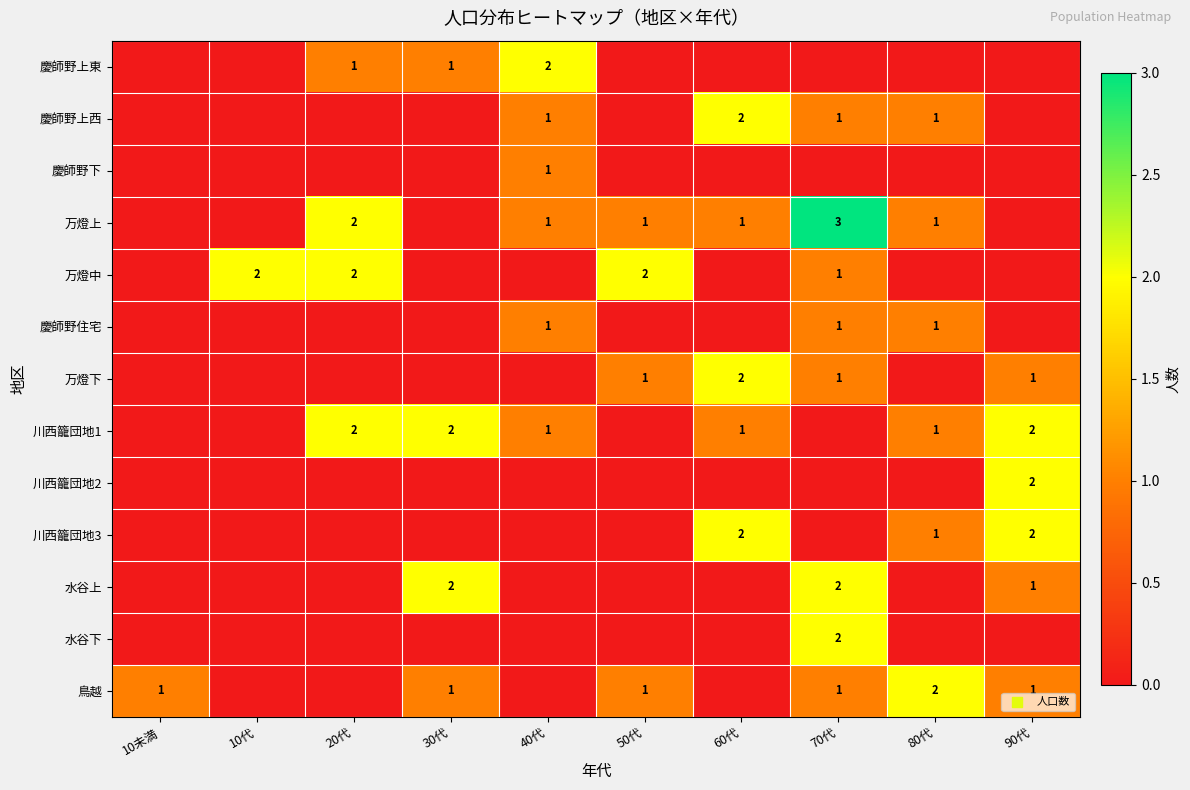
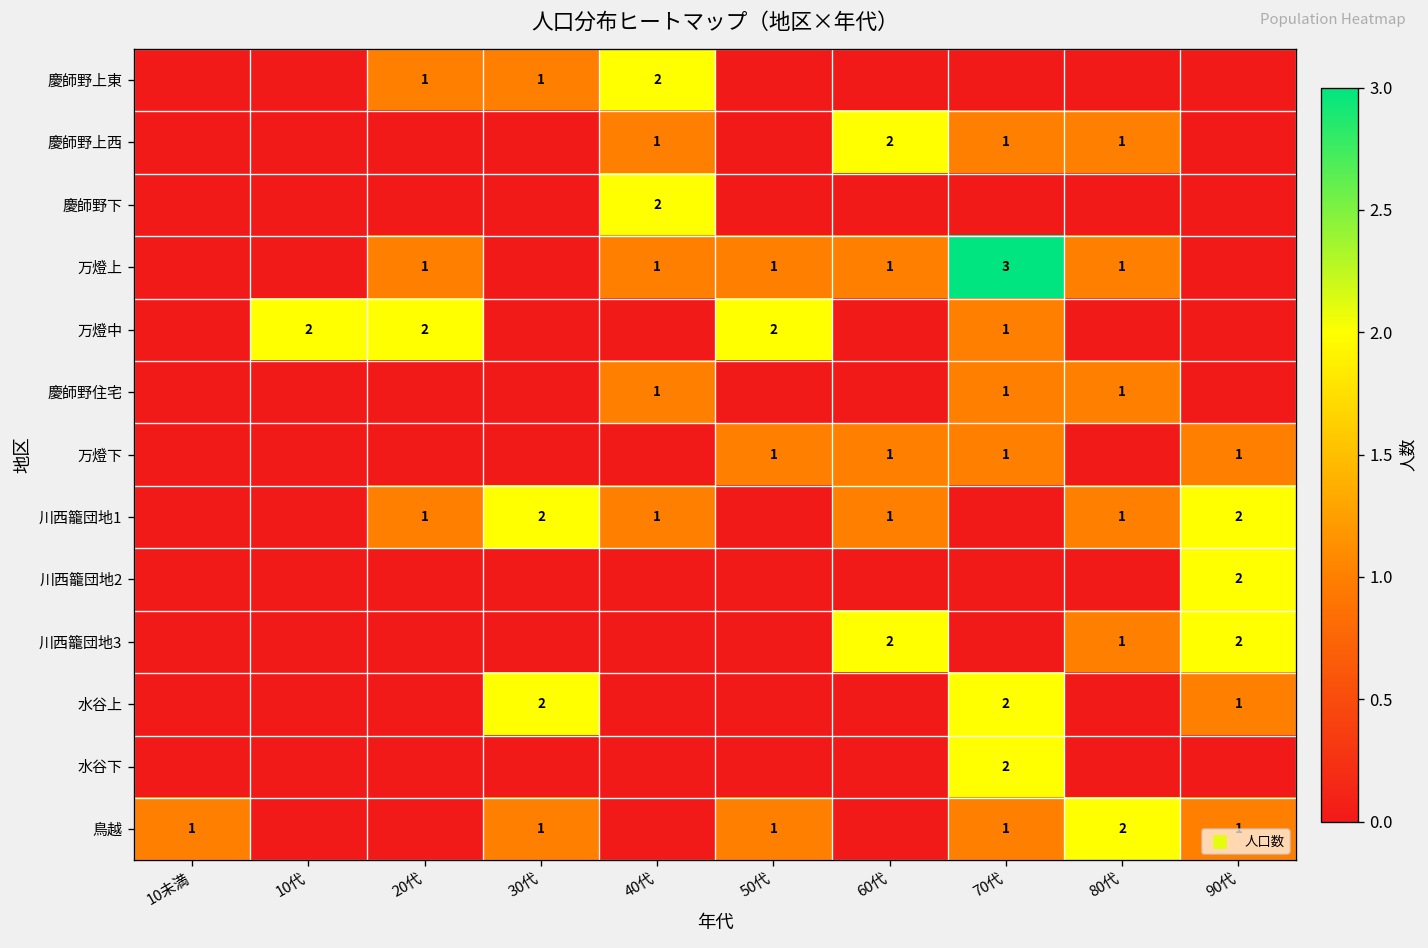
  {
    "慶師野上東": {
      "20代": 1,
      "30代": 1,
      "40代": 2
    },
    "慶師野上西": {
      "40代": 1,
      "60代": 2,
      "70代": 1,
      "80代": 1
    },
    "慶師野下": {
-     "40代": 1
+     "40代": 2
    },
    "万燈上": {
-     "20代": 2,
+     "20代": 1,
      "40代": 1,
      "50代": 1,
      "60代": 1,
      "70代": 3,
      "80代": 1
    },
    "万燈中": {
      "10代": 2,
      "20代": 2,
      "50代": 2,
      "70代": 1
    },
    "慶師野住宅": {
      "40代": 1,
      "70代": 1,
      "80代": 1
    },
    "万燈下": {
      "50代": 1,
-     "60代": 2,
+     "60代": 1,
      "70代": 1,
      "90代": 1
    },
    "川西籠団地1": {
-     "20代": 2,
+     "20代": 1,
      "30代": 2,
      "40代": 1,
      "60代": 1,
      "80代": 1,
      "90代": 2
    },
    "川西籠団地2": {
      "90代": 2
    },
    "川西籠団地3": {
      "60代": 2,
      "80代": 1,
      "90代": 2
    },
    "水谷上": {
      "30代": 2,
      "70代": 2,
      "90代": 1
    },
    "水谷下": {
      "70代": 2
    },
    "鳥越": {
      "10未満": 1,
      "30代": 1,
      "50代": 1,
      "70代": 1,
      "80代": 2
    }
  }
